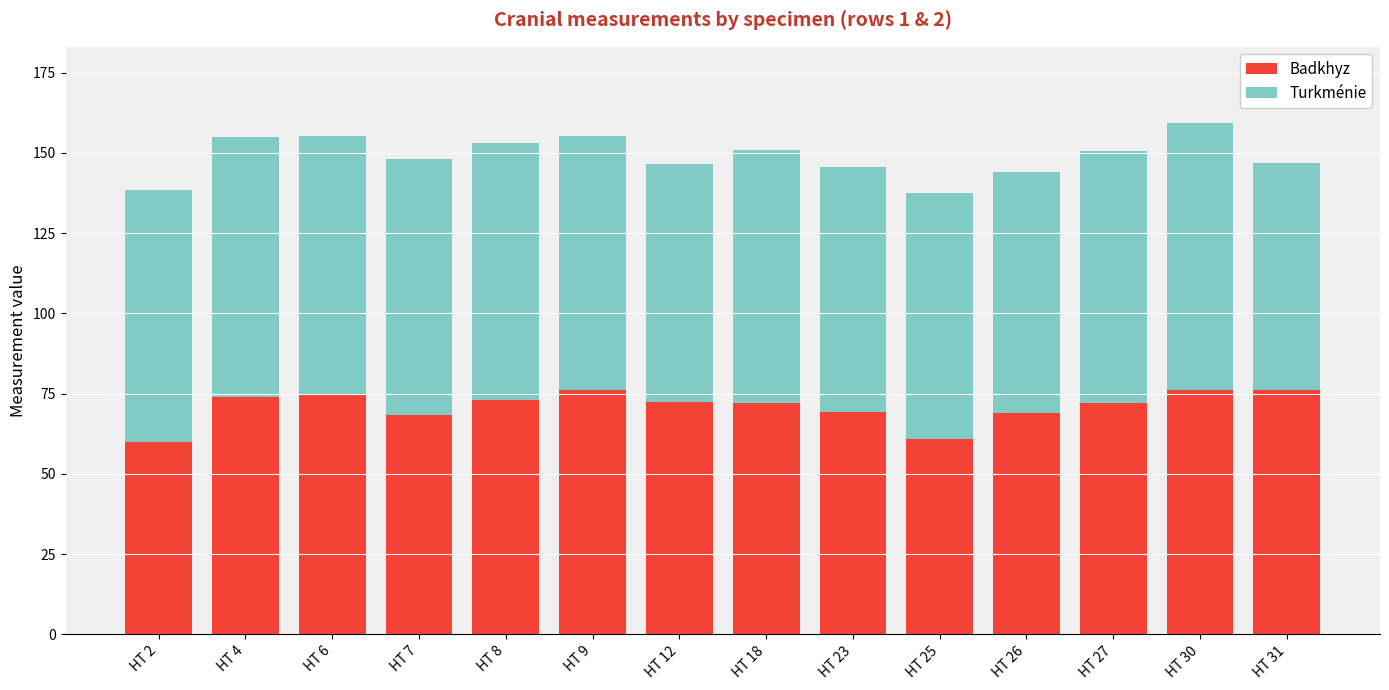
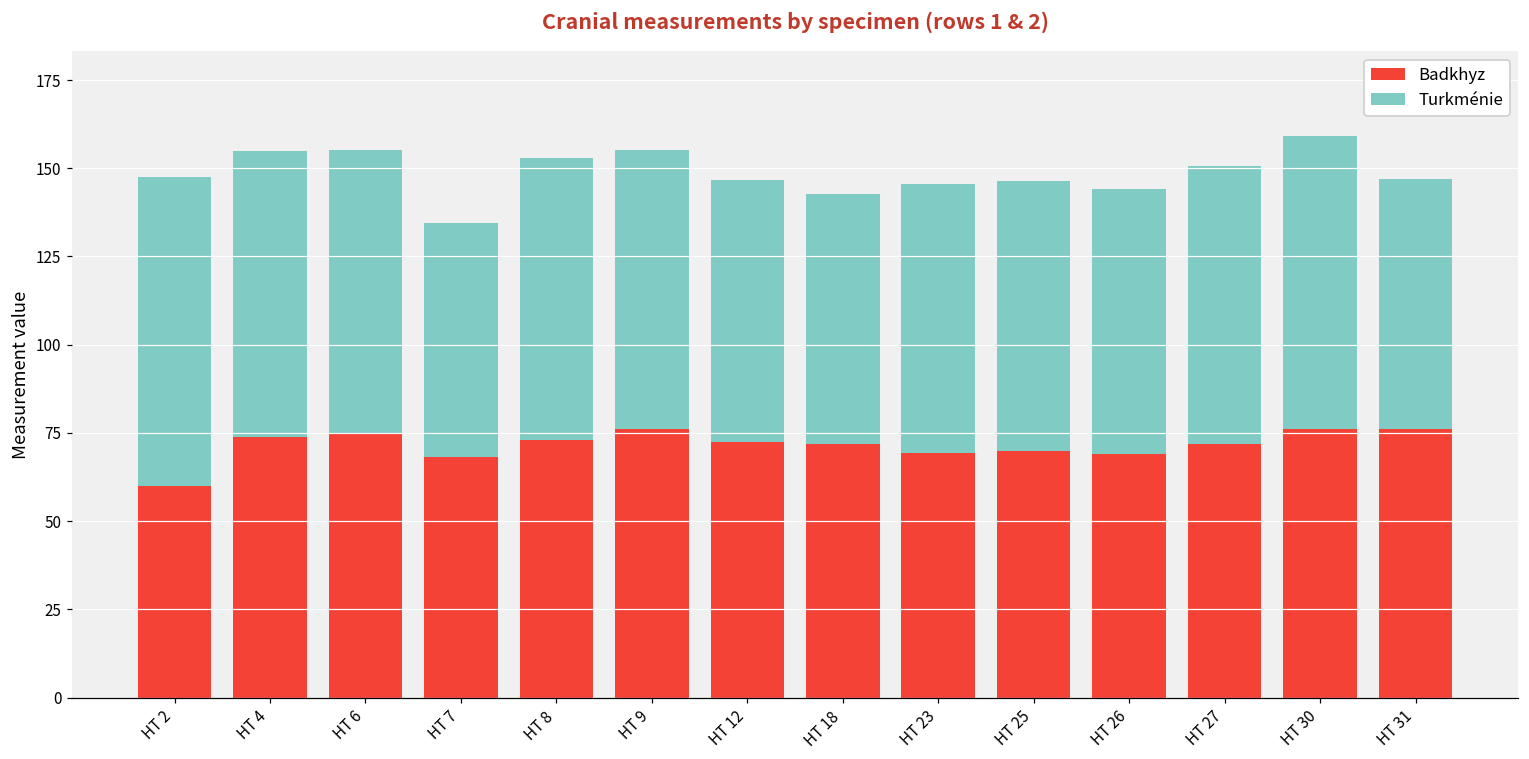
  {
    "Badkhyz": {
      "HT 2": 60,
      "HT 4": 74,
      "HT 6": 75,
      "HT 7": 68,
      "HT 8": 73,
      "HT 9": 76,
      "HT 12": 72,
      "HT 18": 72,
      "HT 23": 69,
-     "HT 25": 61,
+     "HT 25": 70,
      "HT 26": 69,
      "HT 27": 72,
      "HT 30": 76,
      "HT 31": 76
    },
    "Turkménie": {
-     "HT 2": 79,
+     "HT 2": 88,
      "HT 4": 81,
      "HT 6": 81,
-     "HT 7": 80,
+     "HT 7": 66,
      "HT 8": 80,
      "HT 9": 79,
      "HT 12": 74,
-     "HT 18": 79,
+     "HT 18": 71,
      "HT 23": 76,
      "HT 25": 77,
      "HT 26": 75,
      "HT 27": 79,
      "HT 30": 83,
      "HT 31": 71
    }
  }
